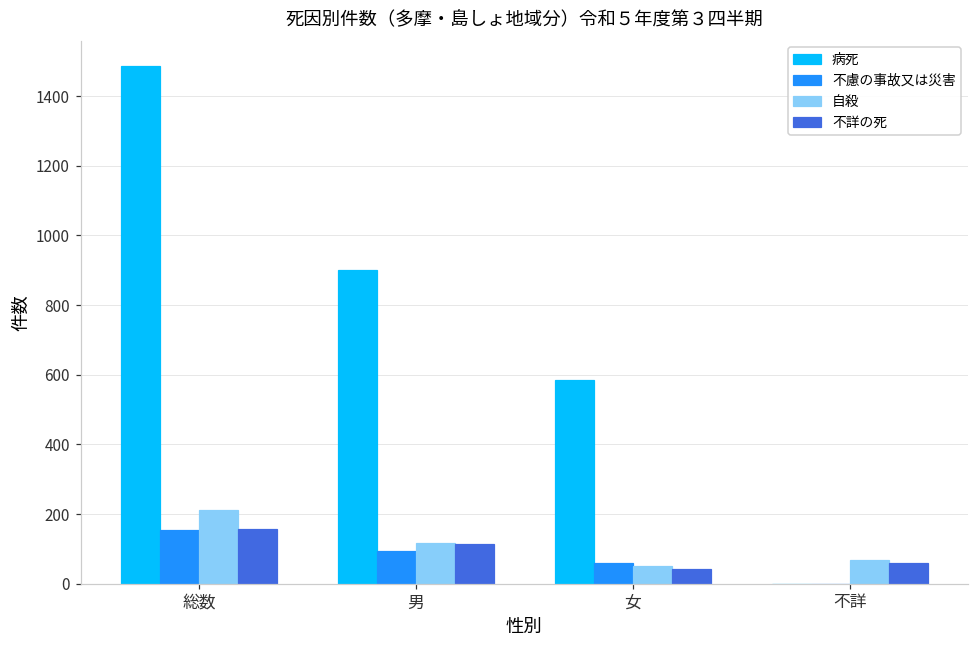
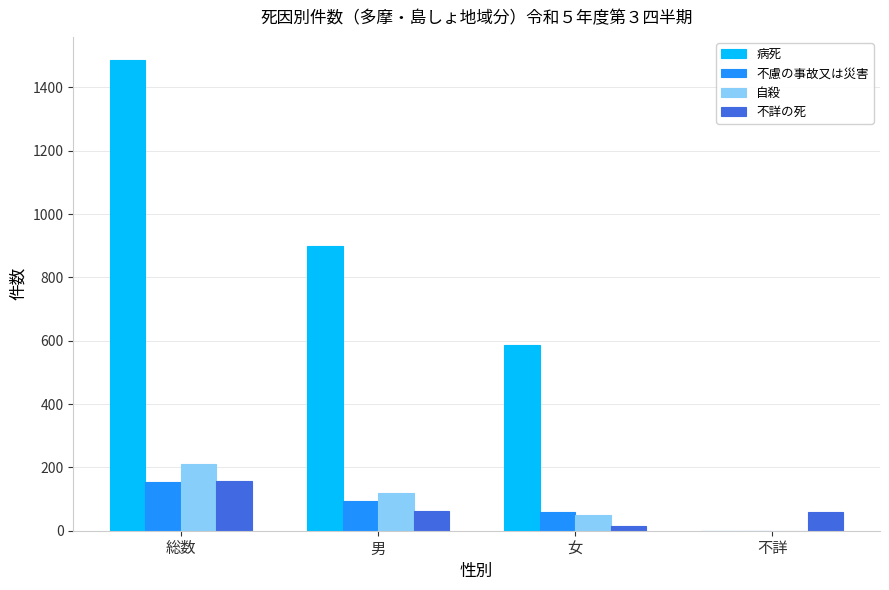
  {
    "自殺": {
      "総数": 210,
      "男": 120,
      "女": 50,
-     "不詳": 70
+     "不詳": 0
    },
    "不詳の死": {
      "総数": 160,
-     "男": 110,
-     "女": 40,
+     "男": 60,
+     "女": 20,
      "不詳": 60
    }
  }
